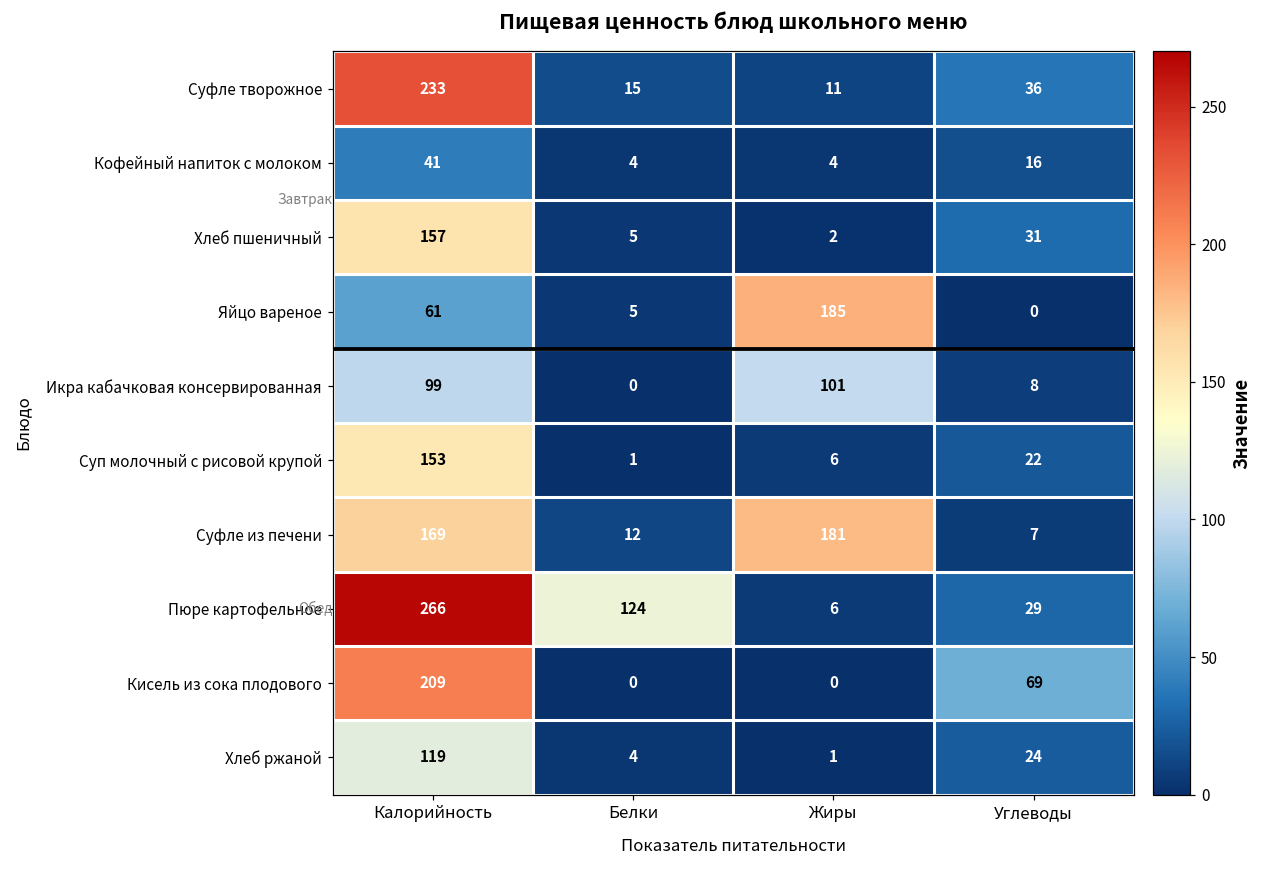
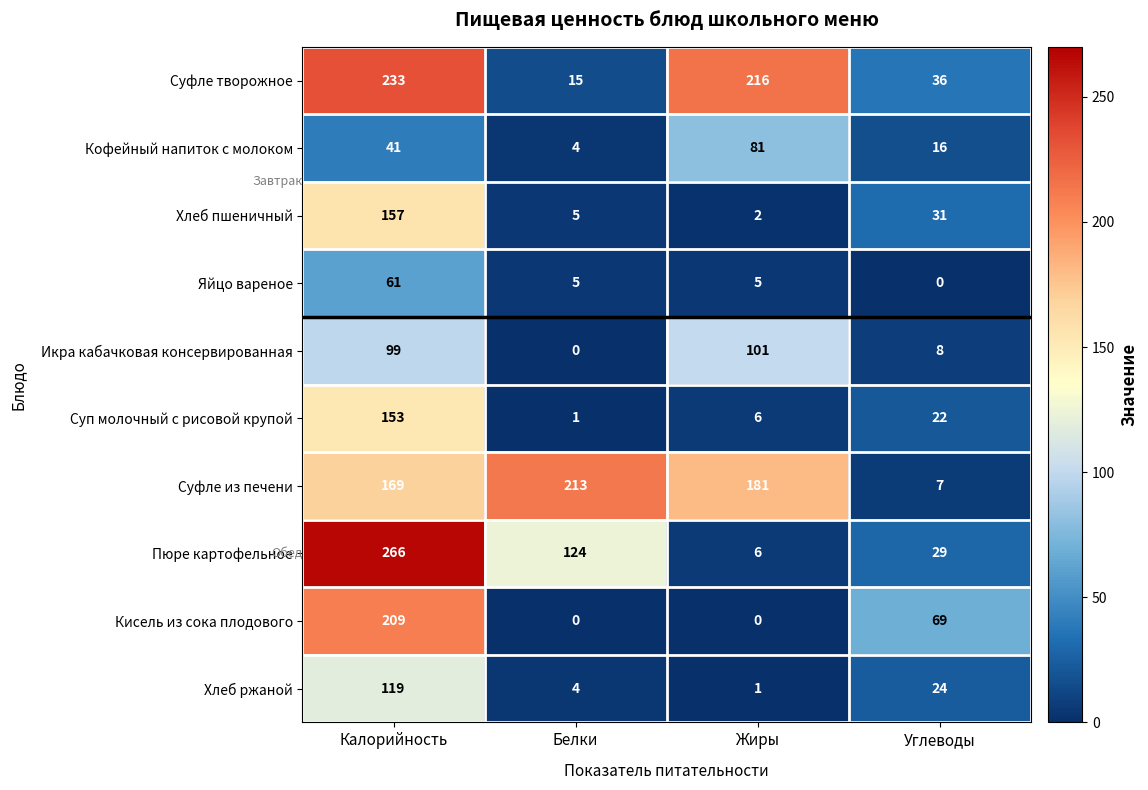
  {
    "Суфле творожное": {
      "Калорийность": 233,
      "Белки": 15,
-     "Жиры": 11,
+     "Жиры": 216,
      "Углеводы": 36
    },
    "Кофейный напиток с молоком": {
      "Калорийность": 41,
      "Белки": 4,
-     "Жиры": 4,
+     "Жиры": 81,
      "Углеводы": 16
    },
    "Хлеб пшеничный": {
      "Калорийность": 157,
      "Белки": 5,
      "Жиры": 2,
      "Углеводы": 31
    },
    "Яйцо вареное": {
      "Калорийность": 61,
      "Белки": 5,
-     "Жиры": 185,
+     "Жиры": 5,
      "Углеводы": 0
    },
    "Икра кабачковая консервированная": {
      "Калорийность": 99,
      "Белки": 0,
      "Жиры": 101,
      "Углеводы": 8
    },
    "Суп молочный с рисовой крупой": {
      "Калорийность": 153,
      "Белки": 1,
      "Жиры": 6,
      "Углеводы": 22
    },
    "Суфле из печени": {
      "Калорийность": 169,
-     "Белки": 12,
+     "Белки": 213,
      "Жиры": 181,
      "Углеводы": 7
    },
    "Пюре картофельное": {
      "Калорийность": 266,
      "Белки": 124,
      "Жиры": 6,
      "Углеводы": 29
    },
    "Кисель из сока плодового": {
      "Калорийность": 209,
      "Белки": 0,
      "Жиры": 0,
      "Углеводы": 69
    },
    "Хлеб ржаной": {
      "Калорийность": 119,
      "Белки": 4,
      "Жиры": 1,
      "Углеводы": 24
    }
  }
